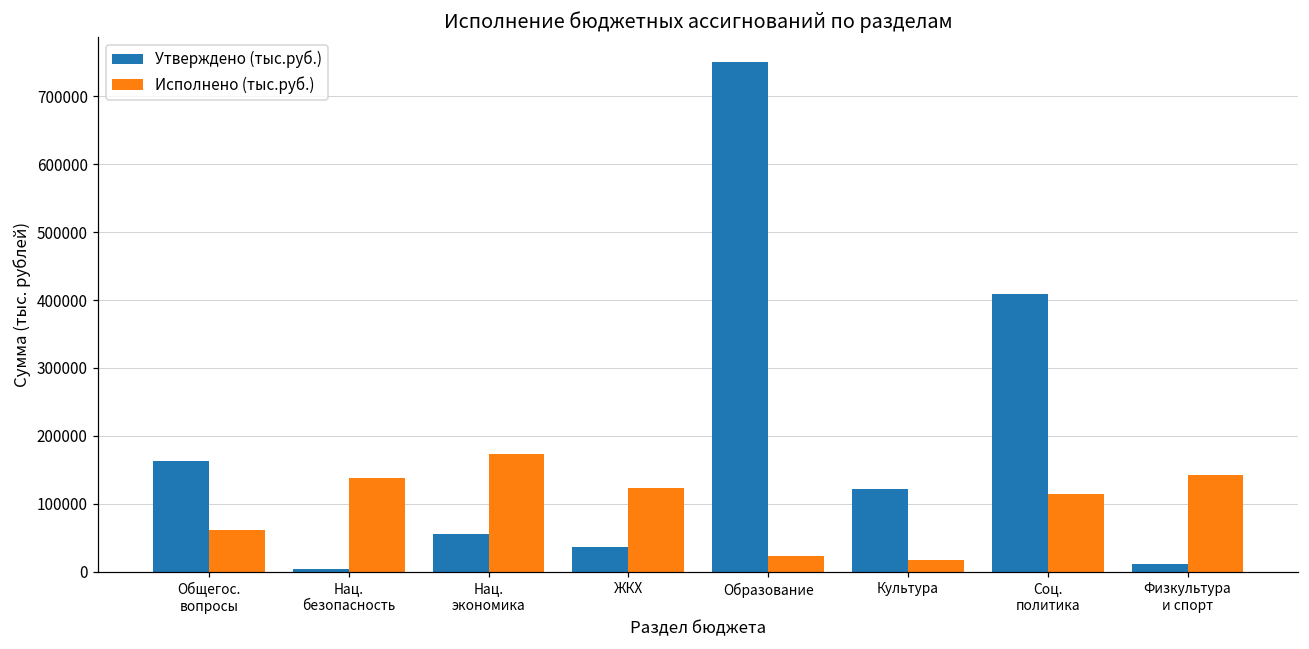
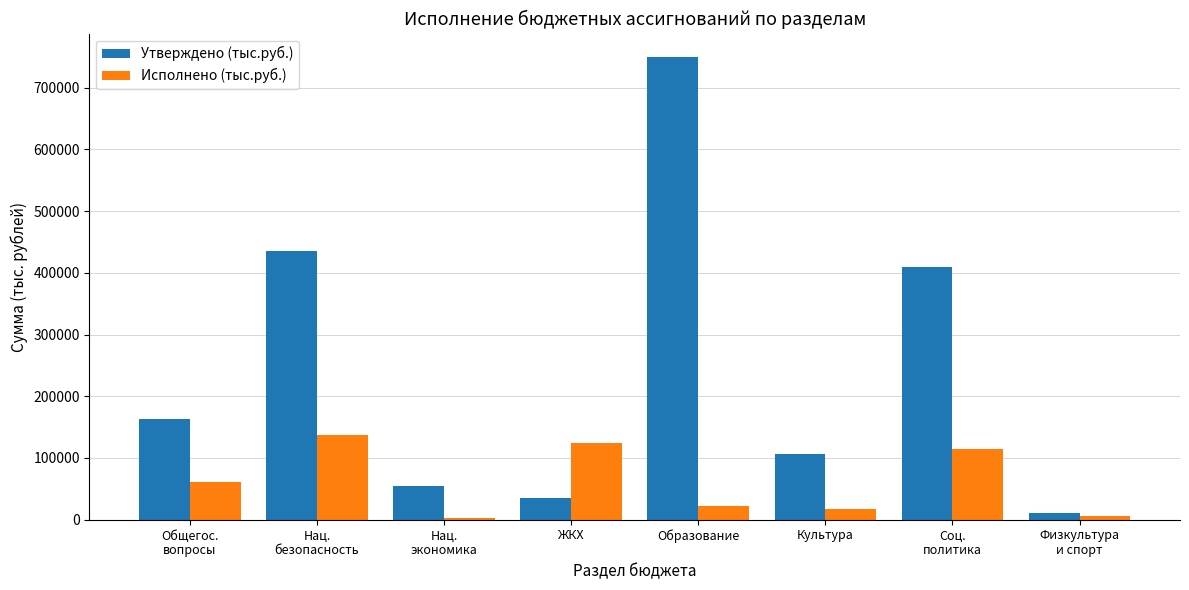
  {
    "Утверждено (тыс.руб.)": {
      "Общегос. вопросы": 160000,
-     "Нац. безопасность": 0,
+     "Нац. безопасность": 440000,
      "Нац. экономика": 50000,
      "ЖКХ": 40000,
      "Образование": 750000,
-     "Культура": 120000,
+     "Культура": 110000,
      "Соц. политика": 410000,
      "Физкультура и спорт": 10000
    },
    "Исполнено (тыс.руб.)": {
      "Общегос. вопросы": 60000,
      "Нац. безопасность": 140000,
-     "Нац. экономика": 170000,
+     "Нац. экономика": 0,
      "ЖКХ": 120000,
      "Образование": 20000,
      "Культура": 20000,
      "Соц. политика": 110000,
-     "Физкультура и спорт": 140000
+     "Физкультура и спорт": 10000
    }
  }
